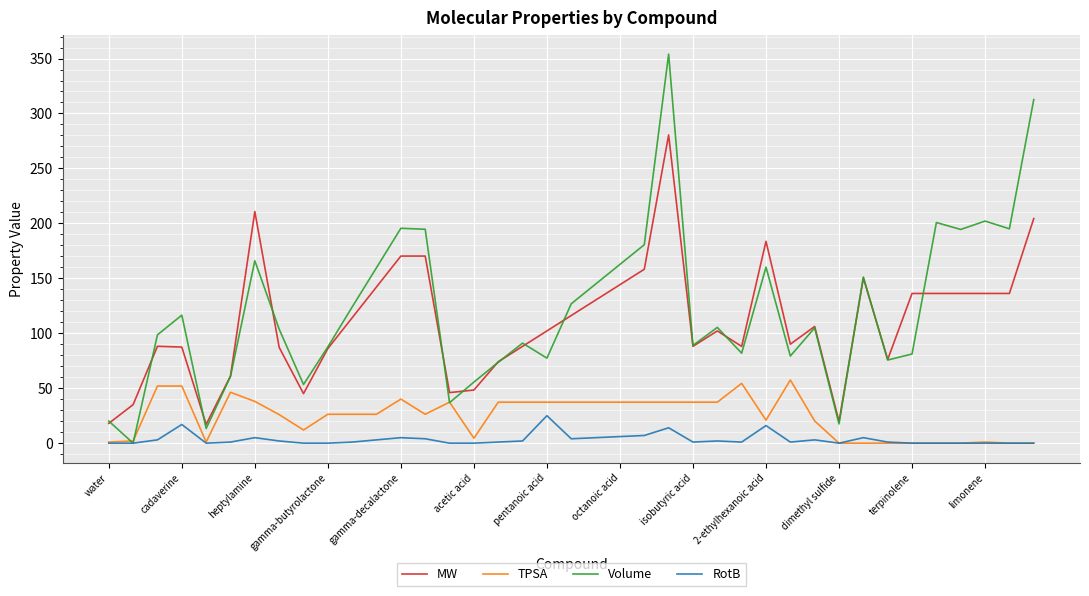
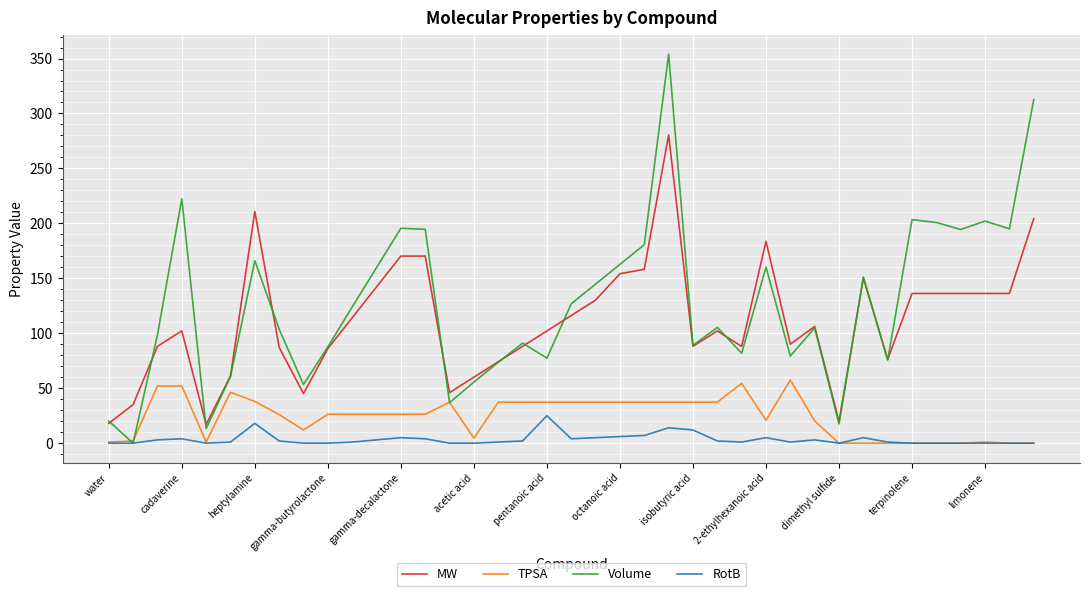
  {
    "MW": {
-     "cadaverine": 87,
+     "cadaverine": 102,
      "heptylamine": 211,
      "gamma-decalactone": 170,
-     "acetic acid": 48,
+     "acetic acid": 60,
      "pentanoic acid": 102,
-     "octanoic acid": 144,
+     "octanoic acid": 154,
      "2-ethylhexanoic acid": 184,
      "terpinolene": 136,
      "limonene": 136
    },
    "TPSA": {
      "cadaverine": 52,
      "heptylamine": 38,
      "gamma-butyrolactone": 26,
-     "gamma-decalactone": 40,
+     "gamma-decalactone": 26,
      "acetic acid": 5,
      "pentanoic acid": 37,
      "octanoic acid": 37,
      "isobutyric acid": 37,
      "2-ethylhexanoic acid": 21
    },
    "Volume": {
-     "cadaverine": 116,
+     "cadaverine": 222,
      "heptylamine": 166,
      "gamma-decalactone": 196,
      "acetic acid": 56,
      "pentanoic acid": 77,
      "octanoic acid": 163,
      "2-ethylhexanoic acid": 160,
-     "terpinolene": 81,
+     "terpinolene": 203,
      "limonene": 202
    },
    "RotB": {
-     "cadaverine": 17,
-     "heptylamine": 5,
+     "cadaverine": 4,
+     "heptylamine": 18,
      "gamma-butyrolactone": 0,
      "gamma-decalactone": 5,
      "acetic acid": 0,
      "pentanoic acid": 25,
      "octanoic acid": 6,
-     "isobutyric acid": 1,
-     "2-ethylhexanoic acid": 16
+     "isobutyric acid": 12,
+     "2-ethylhexanoic acid": 5
    }
  }
